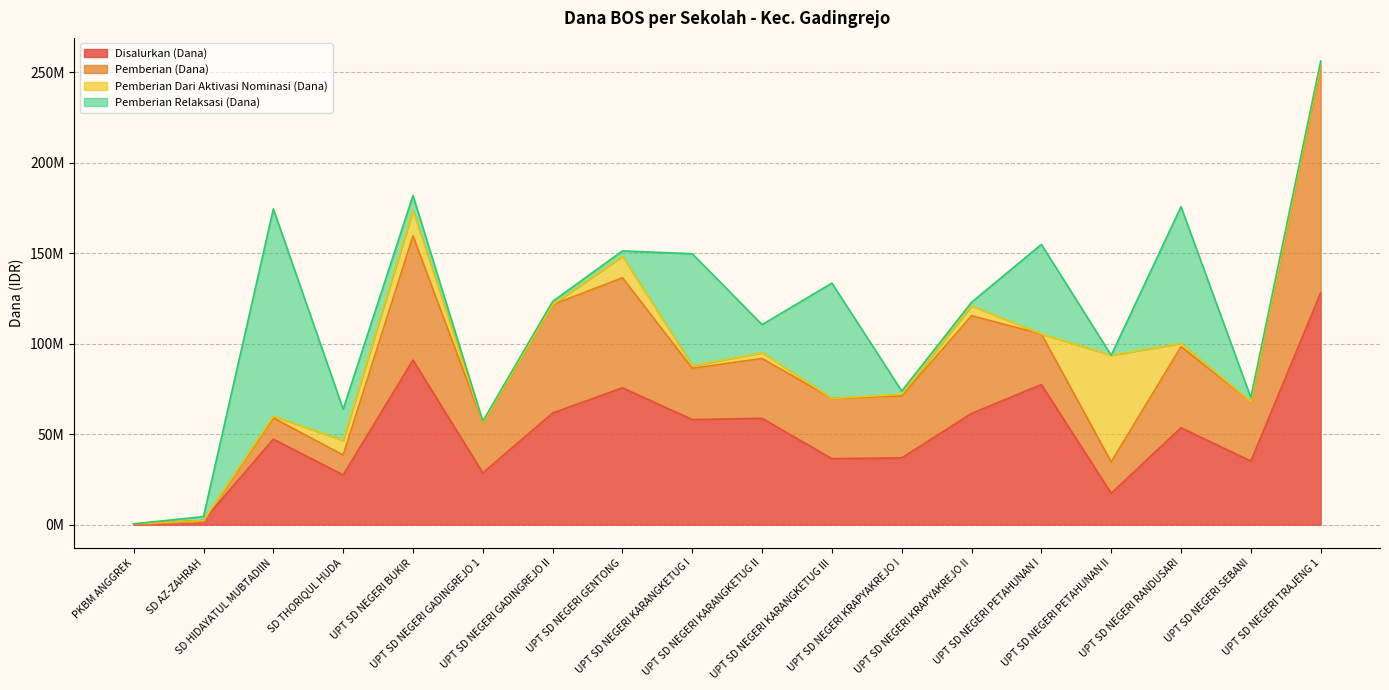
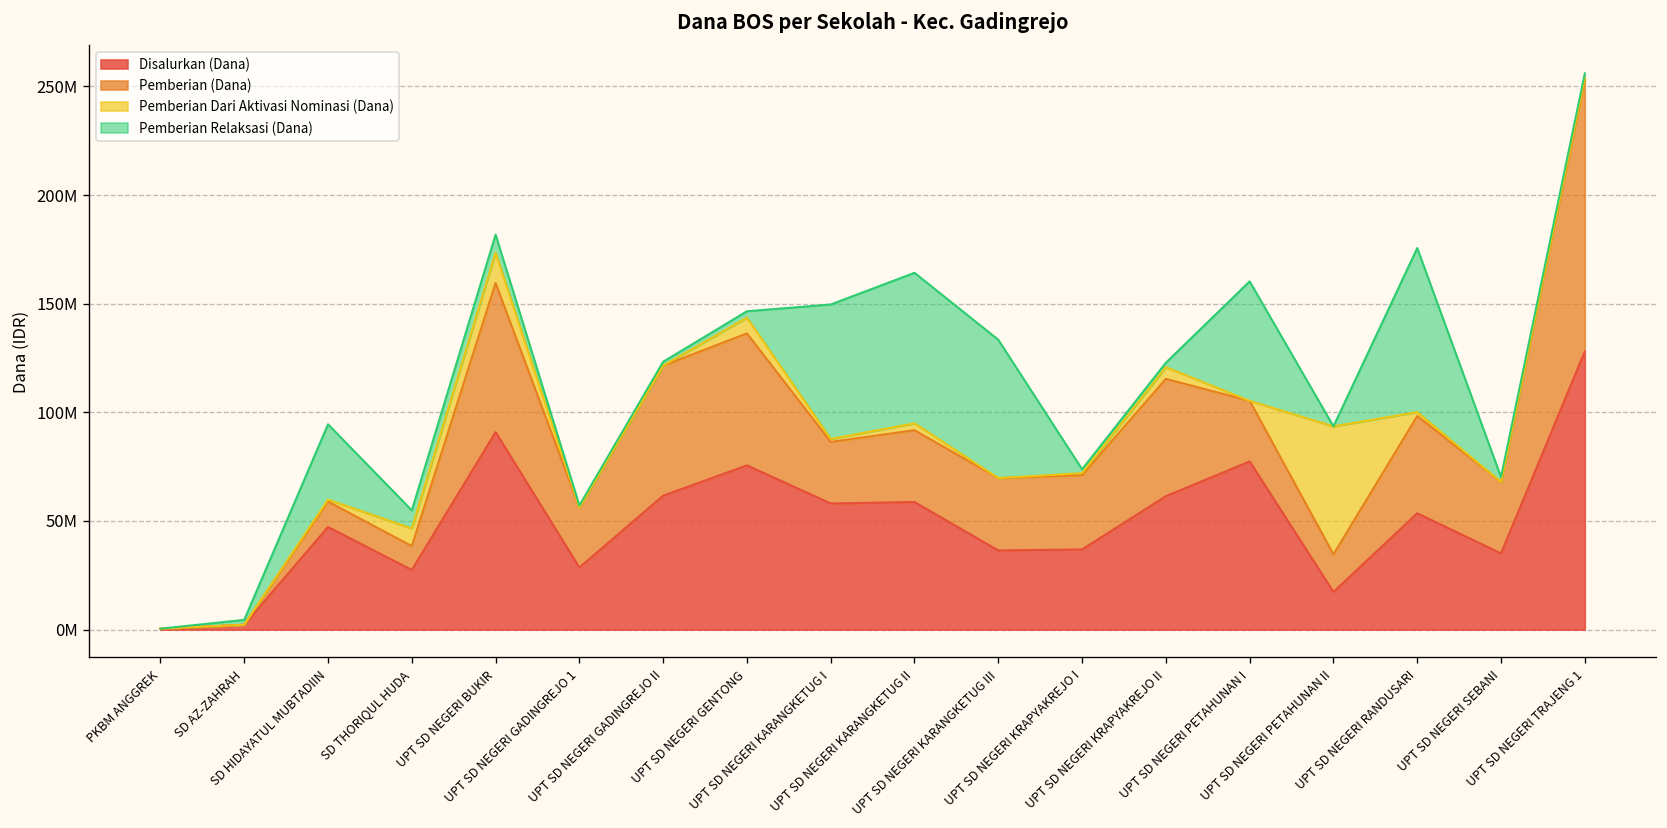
  {
    "Pemberian Dari Aktivasi Nominasi (Dana)": {
      "SD THORIQUL HUDA": 8000000,
      "UPT SD NEGERI BUKIR": 14000000,
-     "UPT SD NEGERI GENTONG": 12000000,
+     "UPT SD NEGERI GENTONG": 7000000,
      "UPT SD NEGERI KARANGKETUG II": 3000000,
      "UPT SD NEGERI KRAPYAKREJO II": 5000000,
      "UPT SD NEGERI RANDUSARI": 2000000
    },
    "Pemberian Relaksasi (Dana)": {
      "SD AZ-ZAHRAH": 2000000,
-     "SD HIDAYATUL MUBTADIIN": 115000000,
-     "SD THORIQUL HUDA": 17000000,
+     "SD HIDAYATUL MUBTADIIN": 35000000,
+     "SD THORIQUL HUDA": 8000000,
      "UPT SD NEGERI BUKIR": 8000000,
      "UPT SD NEGERI GADINGREJO II": 2000000,
      "UPT SD NEGERI GENTONG": 3000000,
      "UPT SD NEGERI KARANGKETUG I": 62000000,
-     "UPT SD NEGERI KARANGKETUG II": 16000000,
+     "UPT SD NEGERI KARANGKETUG II": 69000000,
      "UPT SD NEGERI KARANGKETUG III": 64000000,
      "UPT SD NEGERI KRAPYAKREJO I": 2000000,
      "UPT SD NEGERI KRAPYAKREJO II": 2000000,
-     "UPT SD NEGERI PETAHUNAN I": 50000000,
+     "UPT SD NEGERI PETAHUNAN I": 55000000,
      "UPT SD NEGERI RANDUSARI": 75000000,
      "UPT SD NEGERI SEBANI": 2000000,
      "UPT SD NEGERI TRAJENG 1": 2000000
    }
  }
